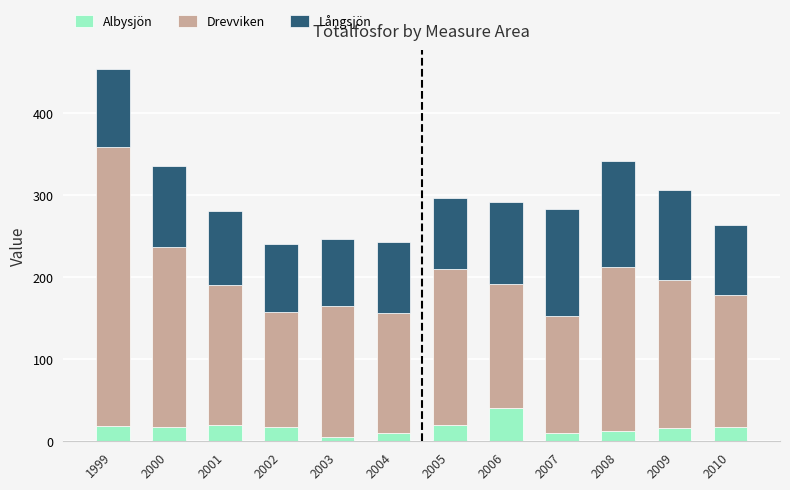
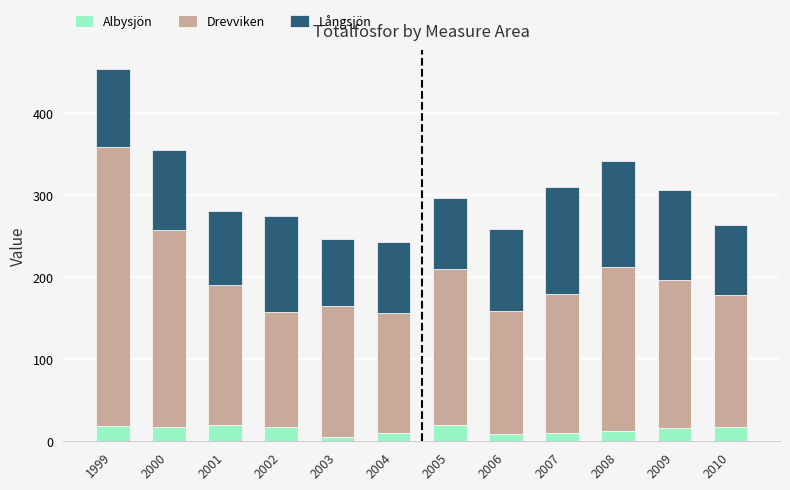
  {
    "Albysjön": {
      "1999": 20,
      "2000": 20,
      "2001": 20,
      "2002": 20,
      "2003": 10,
      "2004": 10,
      "2005": 20,
-     "2006": 40,
+     "2006": 10,
      "2007": 10,
      "2008": 10,
      "2009": 20,
      "2010": 20
    },
    "Drevviken": {
      "1999": 340,
-     "2000": 220,
+     "2000": 240,
      "2001": 170,
      "2002": 140,
      "2003": 160,
      "2004": 150,
      "2005": 190,
      "2006": 150,
-     "2007": 140,
+     "2007": 170,
      "2008": 200,
      "2009": 180,
      "2010": 160
    },
    "Långsjön": {
      "1999": 100,
      "2000": 100,
      "2001": 90,
-     "2002": 80,
+     "2002": 120,
      "2003": 80,
      "2004": 90,
      "2005": 90,
      "2006": 100,
      "2007": 130,
      "2008": 130,
      "2009": 110,
      "2010": 90
    }
  }
